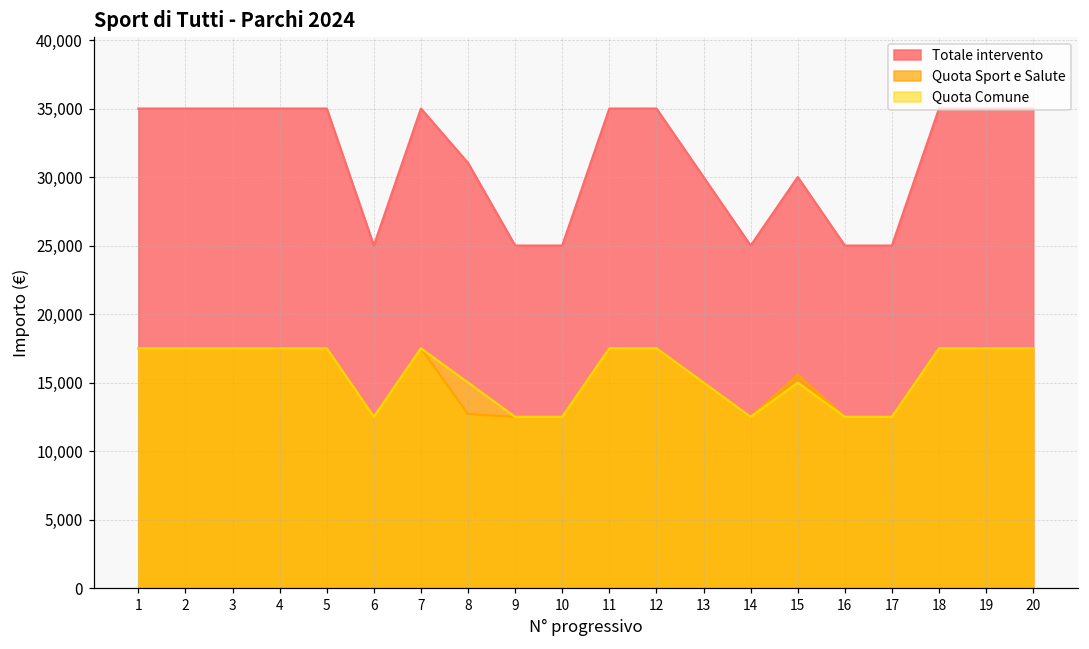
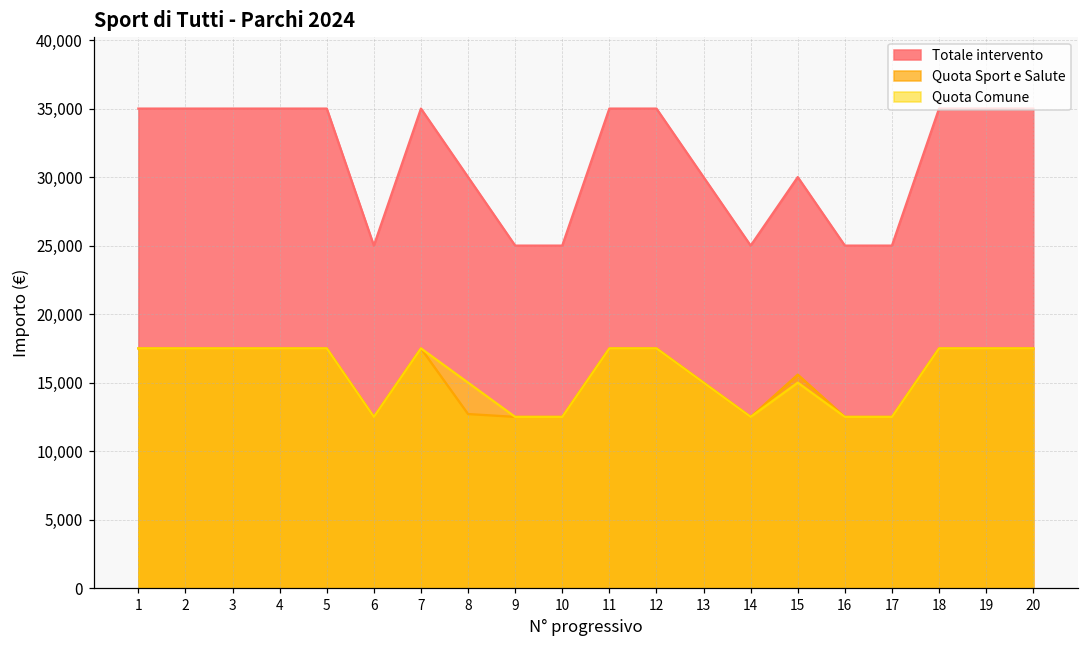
  {
    "Totale intervento": {
      "1": "35,000",
      "2": "35,000",
      "3": "35,000",
      "4": "35,000",
      "5": "35,000",
      "6": "25,000",
      "7": "35,000",
-     "8": "31,000",
+     "8": "30,000",
      "9": "25,000",
      "10": "25,000",
      "11": "35,000",
      "12": "35,000",
      "13": "30,000",
      "14": "25,000",
      "15": "30,000",
      "16": "25,000",
      "17": "25,000"
    }
  }
